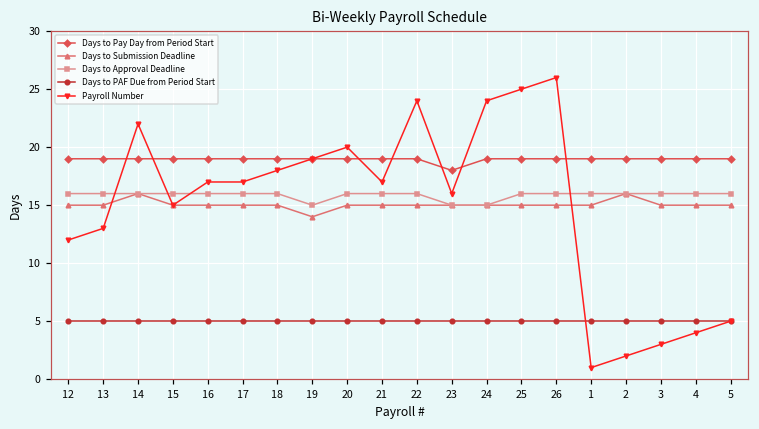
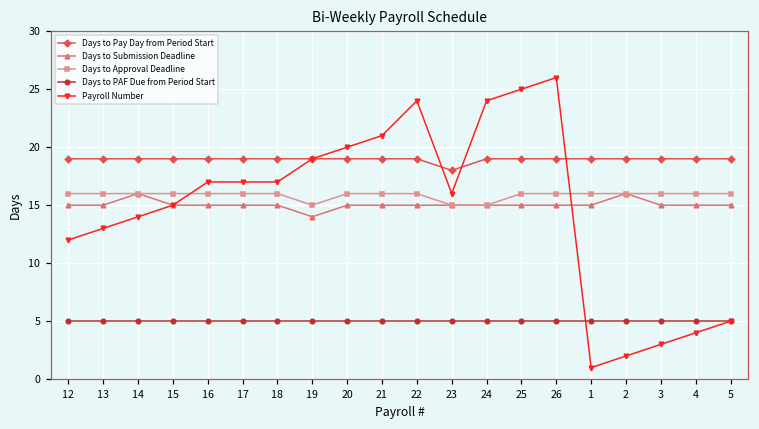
  {
    "Payroll Number": {
      "12": 12,
      "13": 13,
-     "14": 22,
+     "14": 14,
      "16": 17,
      "17": 17,
-     "18": 18,
+     "18": 17,
      "20": 20,
-     "21": 17,
+     "21": 21,
      "22": 24,
      "23": 16,
      "24": 24,
      "25": 25,
      "26": 26,
      "1": 1,
      "2": 2,
      "3": 3,
      "4": 4
    }
  }
